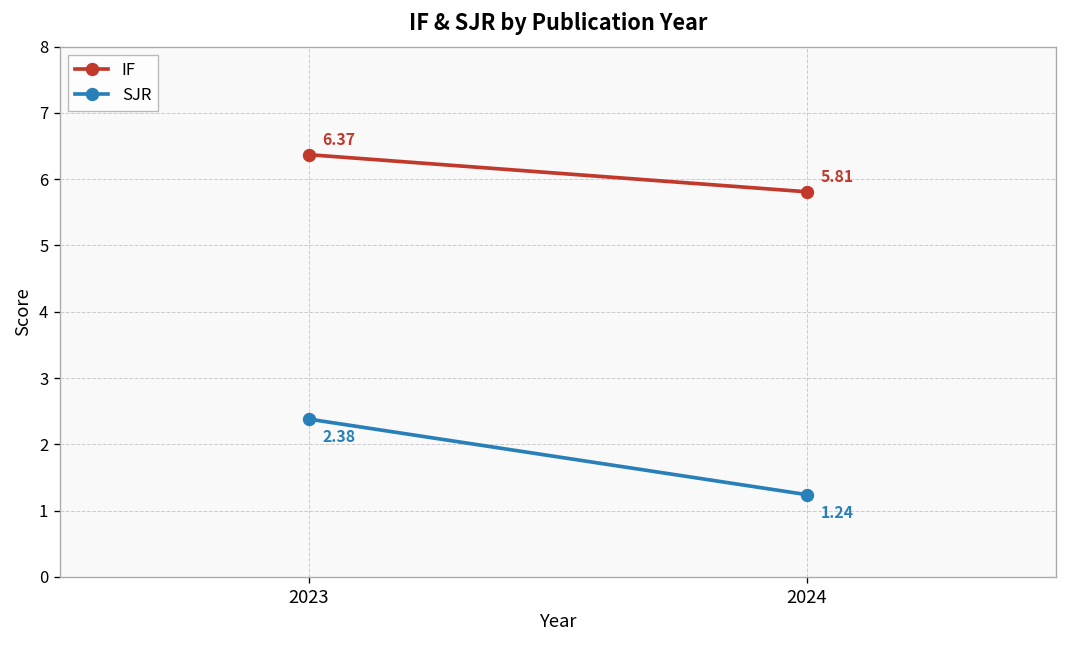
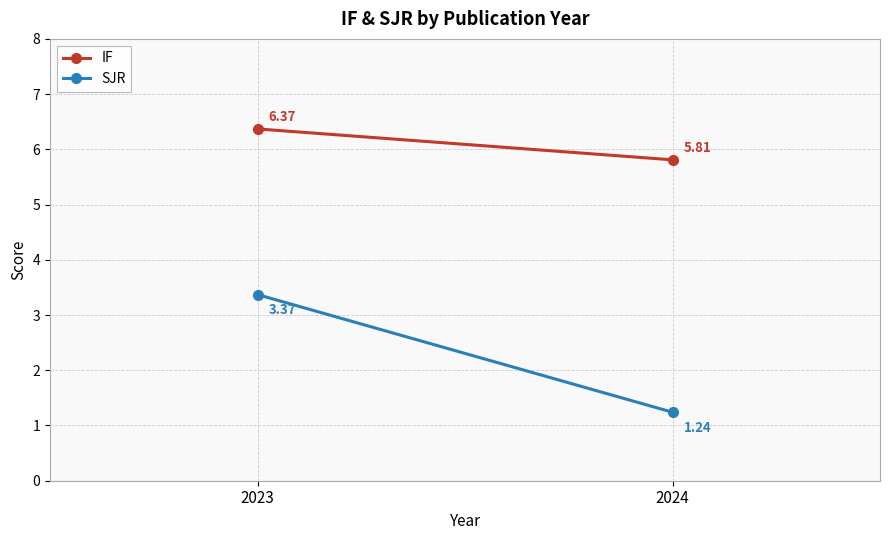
  {
    "IF": {
      "2023": 6.37,
      "2024": 5.81
    },
    "SJR": {
-     "2023": 2.38,
+     "2023": 3.37,
      "2024": 1.24
    }
  }
